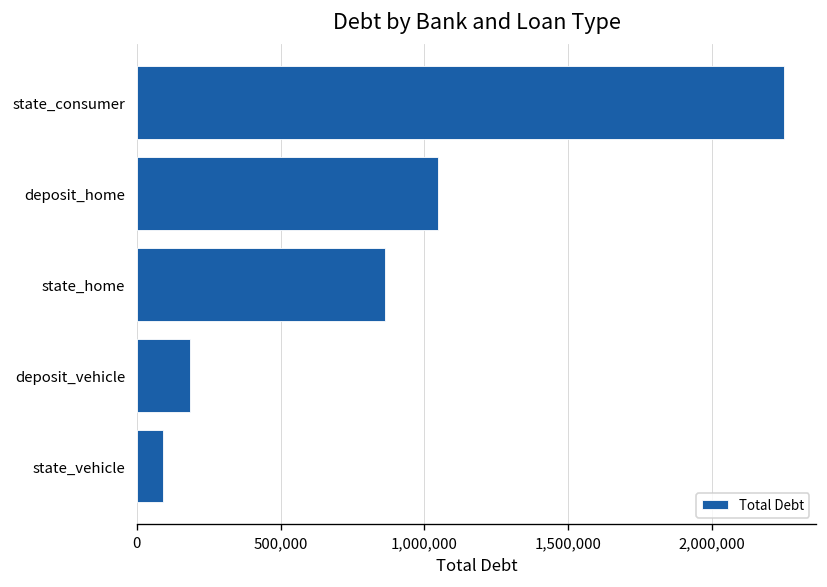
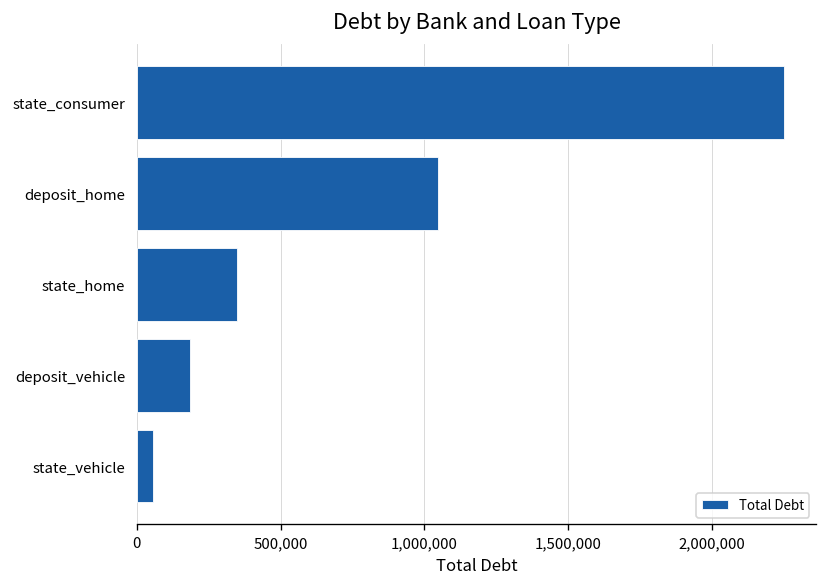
  {
    "state_consumer": "2,250,000",
    "deposit_home": "1,050,000",
-   "state_home": "860,000",
+   "state_home": "350,000",
    "deposit_vehicle": "190,000",
-   "state_vehicle": "90,000"
+   "state_vehicle": "60,000"
  }
